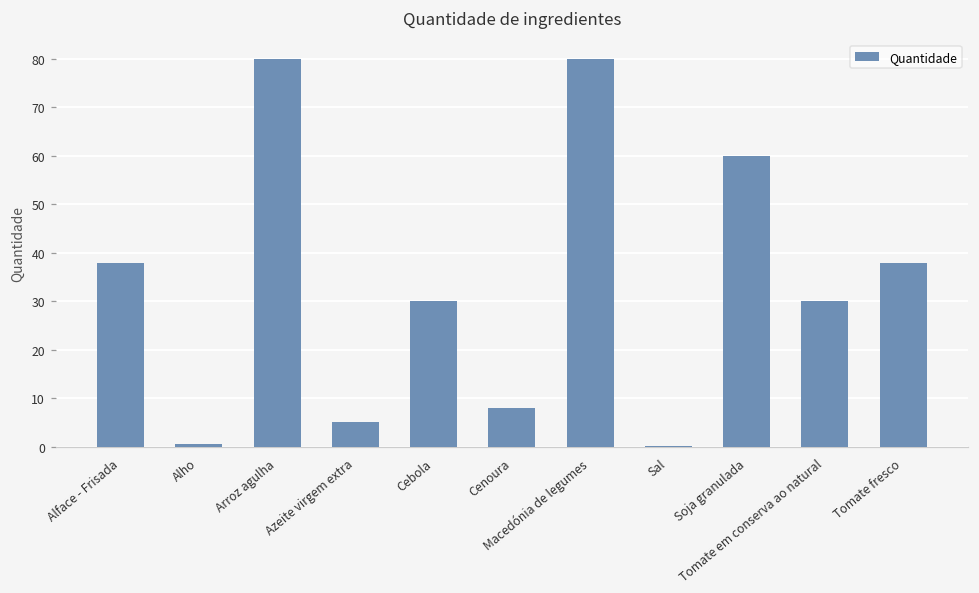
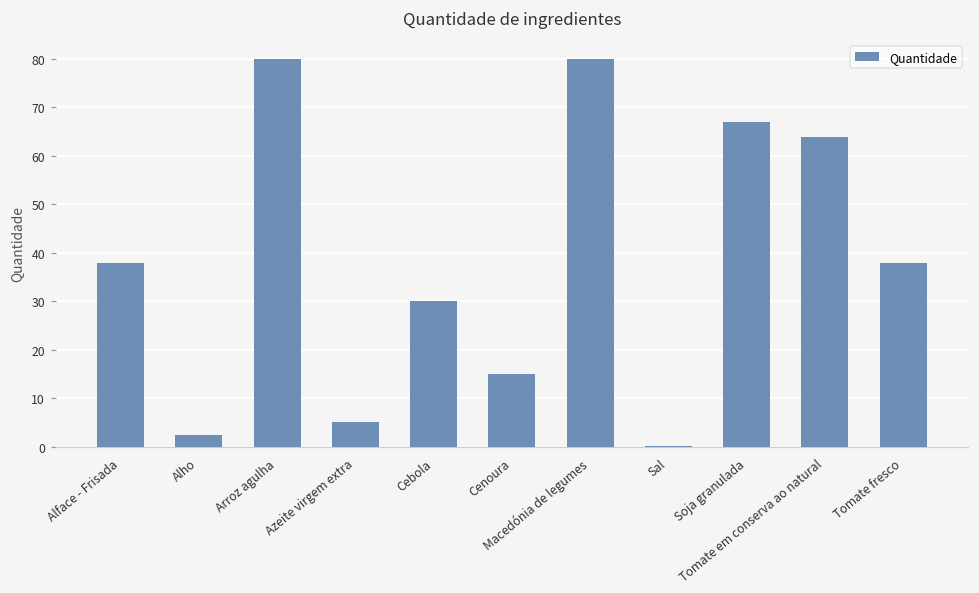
  {
    "Alface - Frisada": 38,
-   "Alho": 1,
+   "Alho": 2,
    "Arroz agulha": 80,
    "Azeite virgem extra": 5,
    "Cebola": 30,
-   "Cenoura": 8,
+   "Cenoura": 15,
    "Macedónia de legumes": 80,
-   "Soja granulada": 60,
-   "Tomate em conserva ao natural": 30,
+   "Soja granulada": 67,
+   "Tomate em conserva ao natural": 64,
    "Tomate fresco": 38
  }
